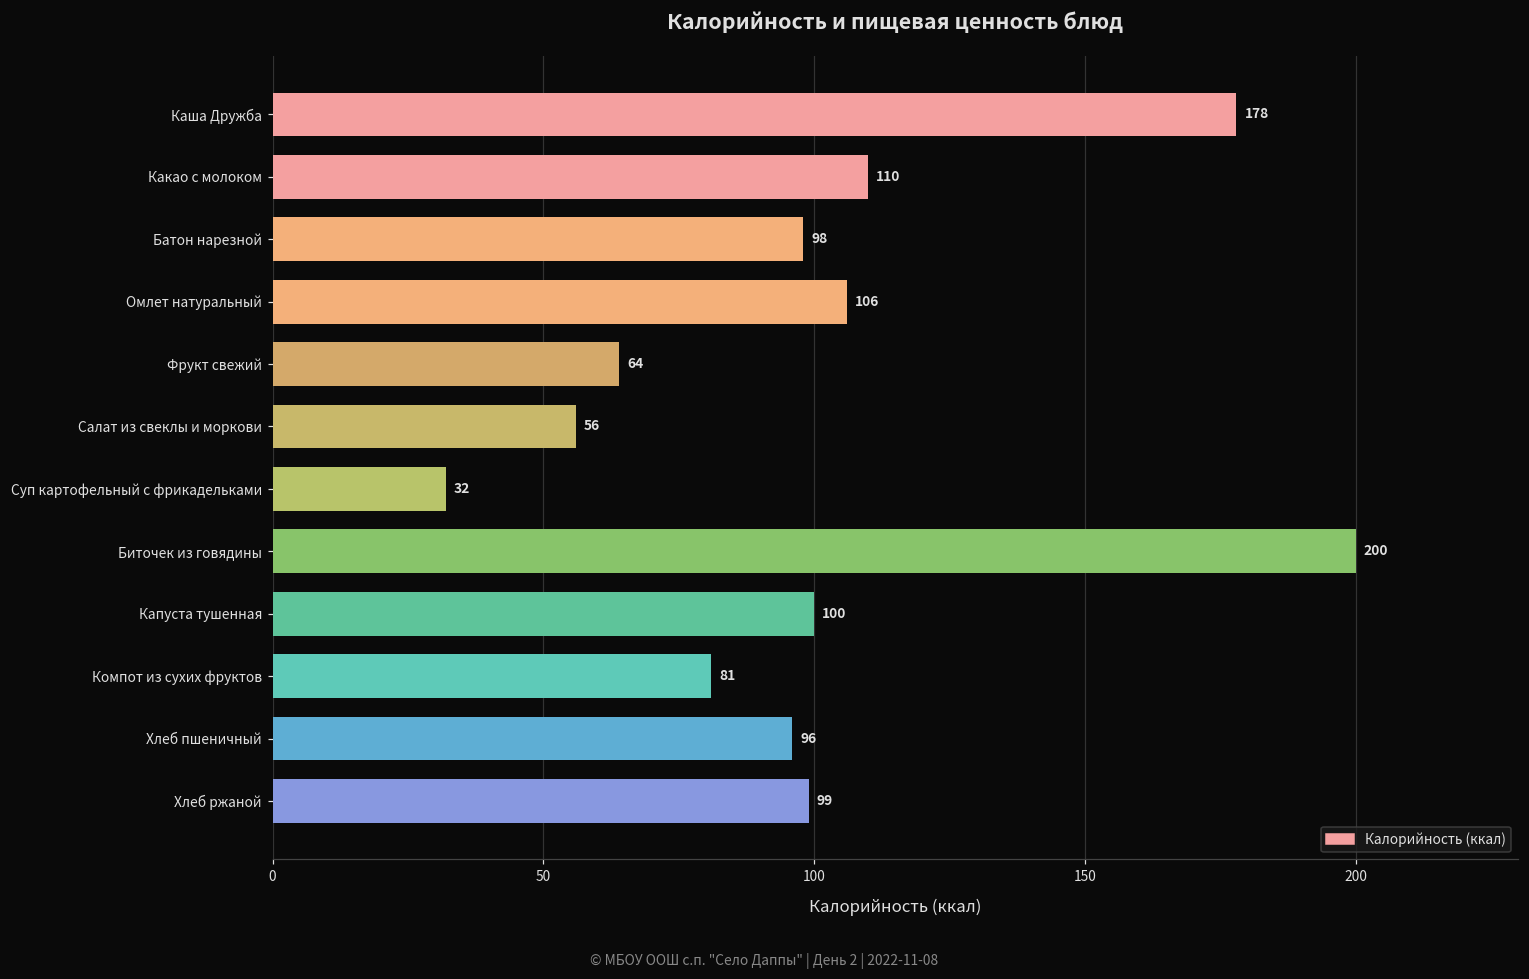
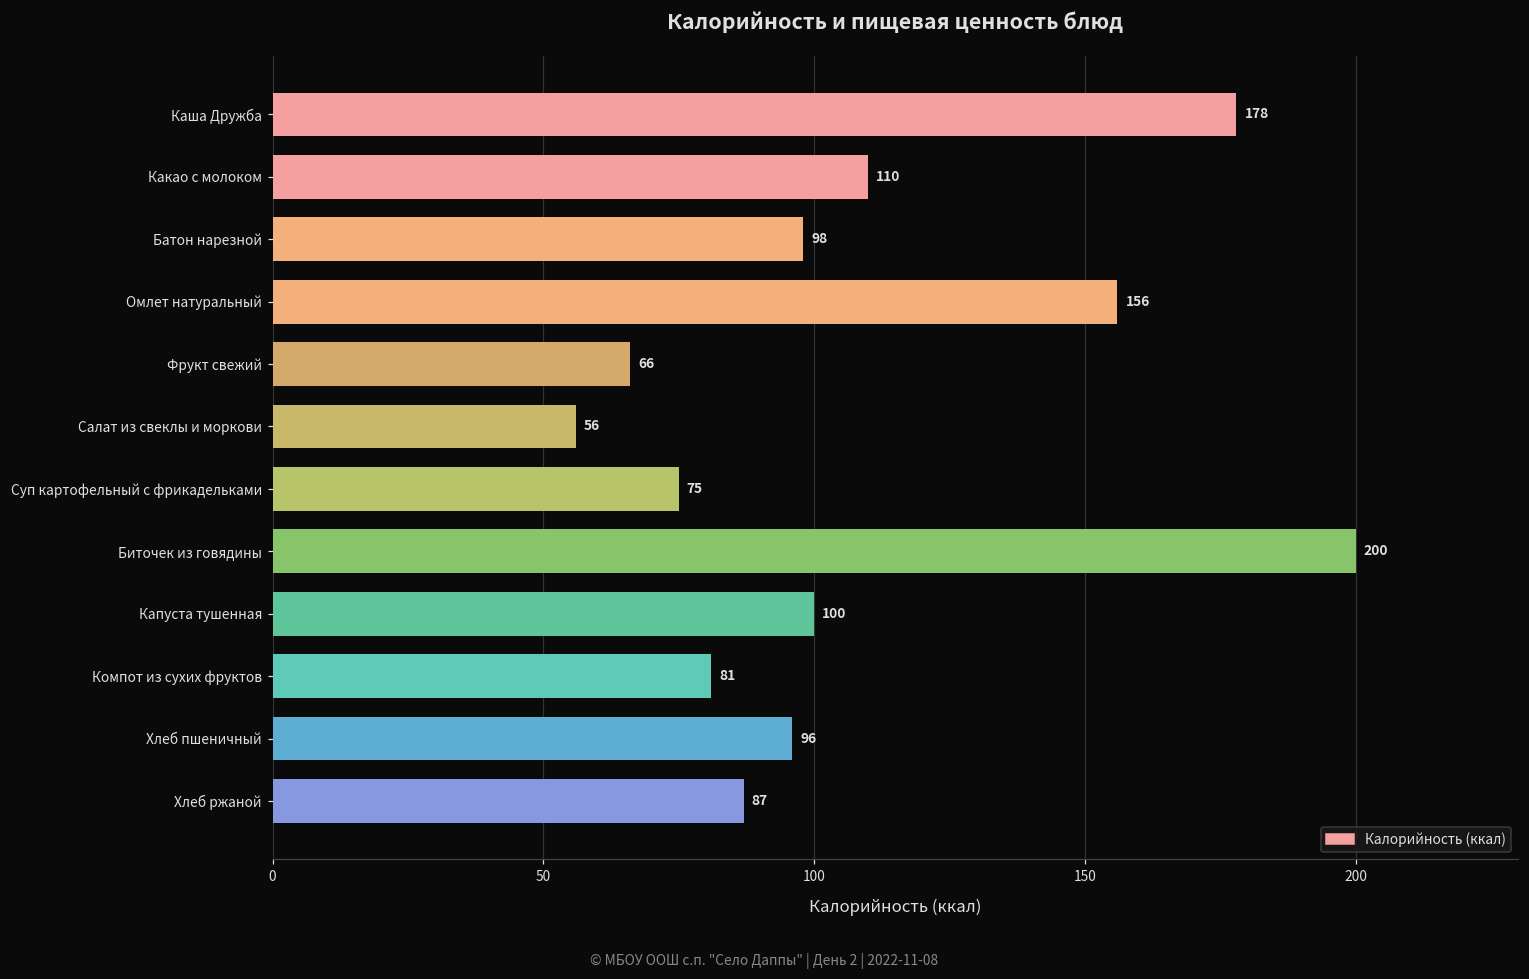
  {
    "Каша Дружба": 178,
    "Какао с молоком": 110,
    "Батон нарезной": 98,
-   "Омлет натуральный": 106,
-   "Фрукт свежий": 64,
+   "Омлет натуральный": 156,
+   "Фрукт свежий": 66,
    "Салат из свеклы и моркови": 56,
-   "Суп картофельный с фрикадельками": 32,
+   "Суп картофельный с фрикадельками": 75,
    "Биточек из говядины": 200,
    "Капуста тушенная": 100,
    "Компот из сухих фруктов": 81,
    "Хлеб пшеничный": 96,
-   "Хлеб ржаной": 99
+   "Хлеб ржаной": 87
  }
